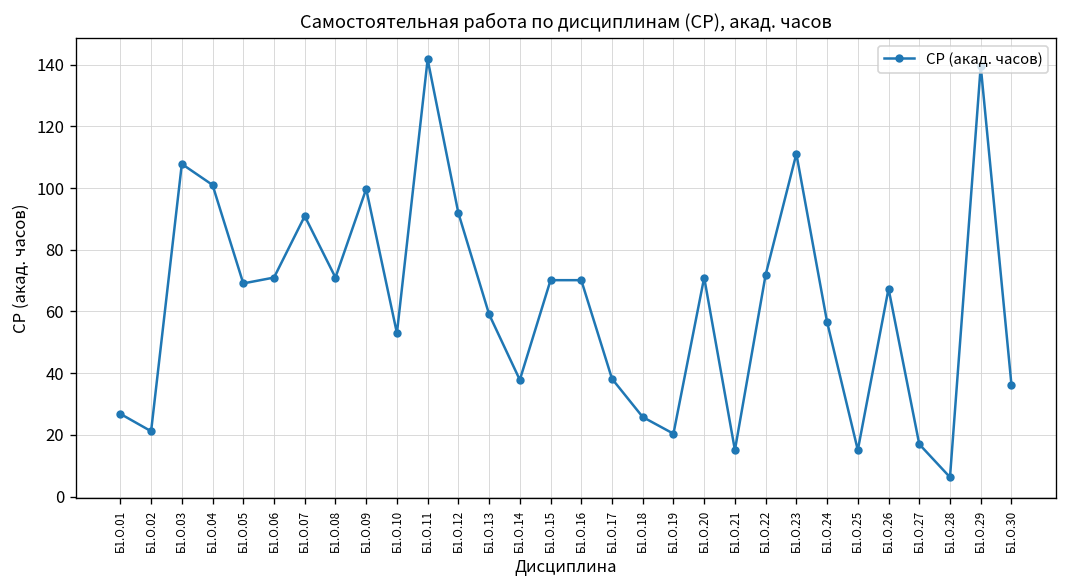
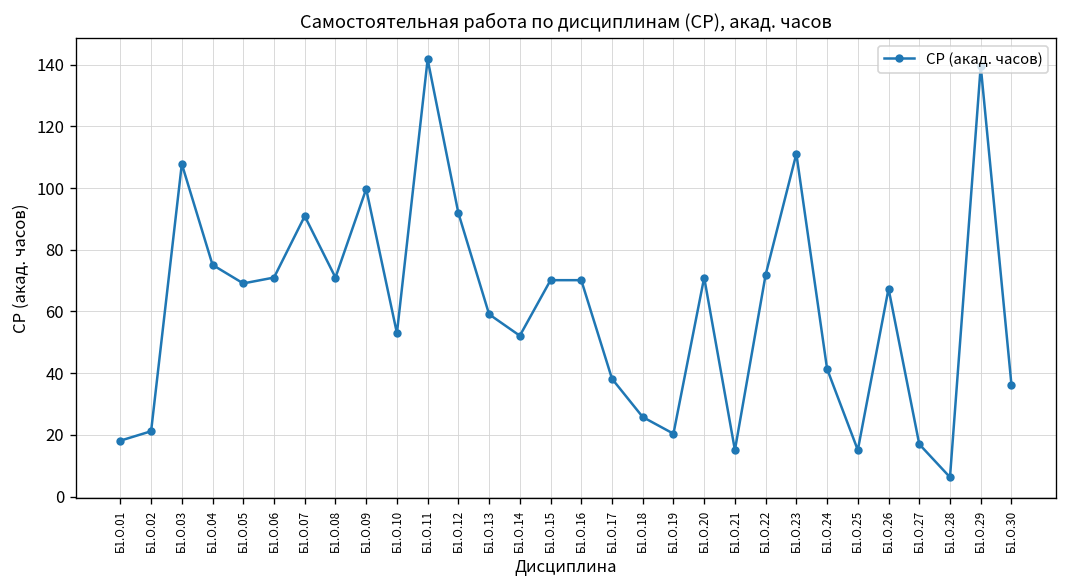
  {
-   "Б1.О.01": 27,
+   "Б1.О.01": 18,
    "Б1.О.02": 21,
    "Б1.О.03": 108,
-   "Б1.О.04": 101,
+   "Б1.О.04": 75,
    "Б1.О.05": 69,
    "Б1.О.06": 71,
    "Б1.О.07": 91,
    "Б1.О.08": 71,
    "Б1.О.09": 100,
    "Б1.О.10": 53,
    "Б1.О.11": 142,
    "Б1.О.12": 92,
    "Б1.О.13": 59,
-   "Б1.О.14": 38,
+   "Б1.О.14": 52,
    "Б1.О.15": 70,
    "Б1.О.16": 70,
    "Б1.О.17": 38,
    "Б1.О.18": 26,
    "Б1.О.19": 20,
    "Б1.О.20": 71,
    "Б1.О.21": 15,
    "Б1.О.22": 72,
    "Б1.О.23": 111,
-   "Б1.О.24": 57,
+   "Б1.О.24": 41,
    "Б1.О.25": 15,
    "Б1.О.26": 67,
    "Б1.О.27": 17,
    "Б1.О.28": 6,
    "Б1.О.30": 36
  }
